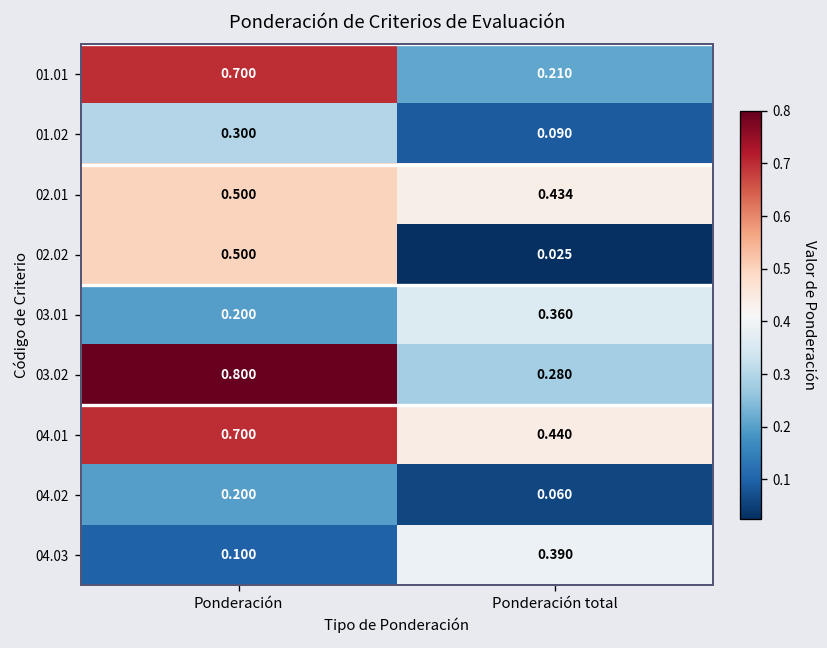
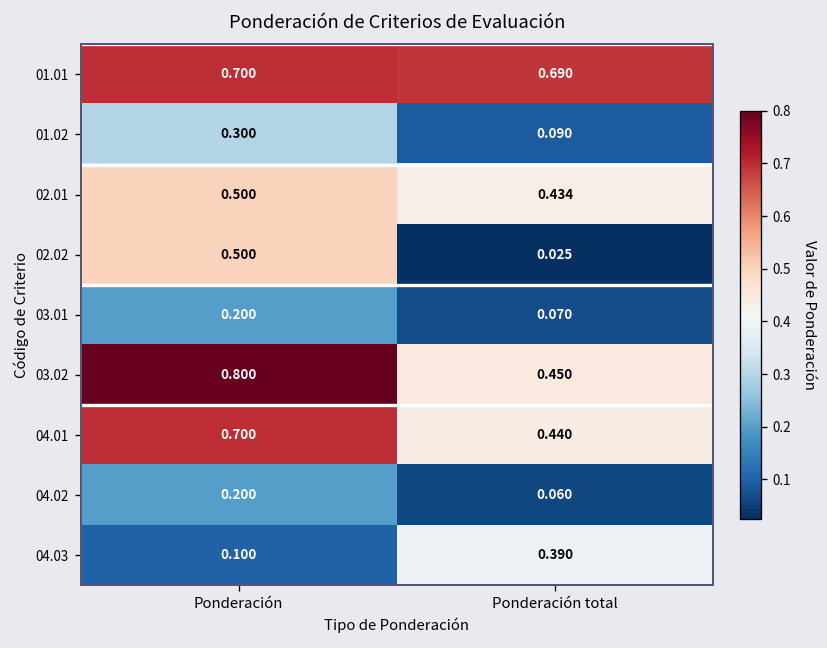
  {
    "01.01": {
      "Ponderación": 0.700,
-     "Ponderación total": 0.210
+     "Ponderación total": 0.690
    },
    "01.02": {
      "Ponderación": 0.300,
      "Ponderación total": 0.090
    },
    "02.01": {
      "Ponderación": 0.500,
      "Ponderación total": 0.434
    },
    "02.02": {
      "Ponderación": 0.500,
      "Ponderación total": 0.025
    },
    "03.01": {
      "Ponderación": 0.200,
-     "Ponderación total": 0.360
+     "Ponderación total": 0.070
    },
    "03.02": {
      "Ponderación": 0.800,
-     "Ponderación total": 0.280
+     "Ponderación total": 0.450
    },
    "04.01": {
      "Ponderación": 0.700,
      "Ponderación total": 0.440
    },
    "04.02": {
      "Ponderación": 0.200,
      "Ponderación total": 0.060
    },
    "04.03": {
      "Ponderación": 0.100,
      "Ponderación total": 0.390
    }
  }
